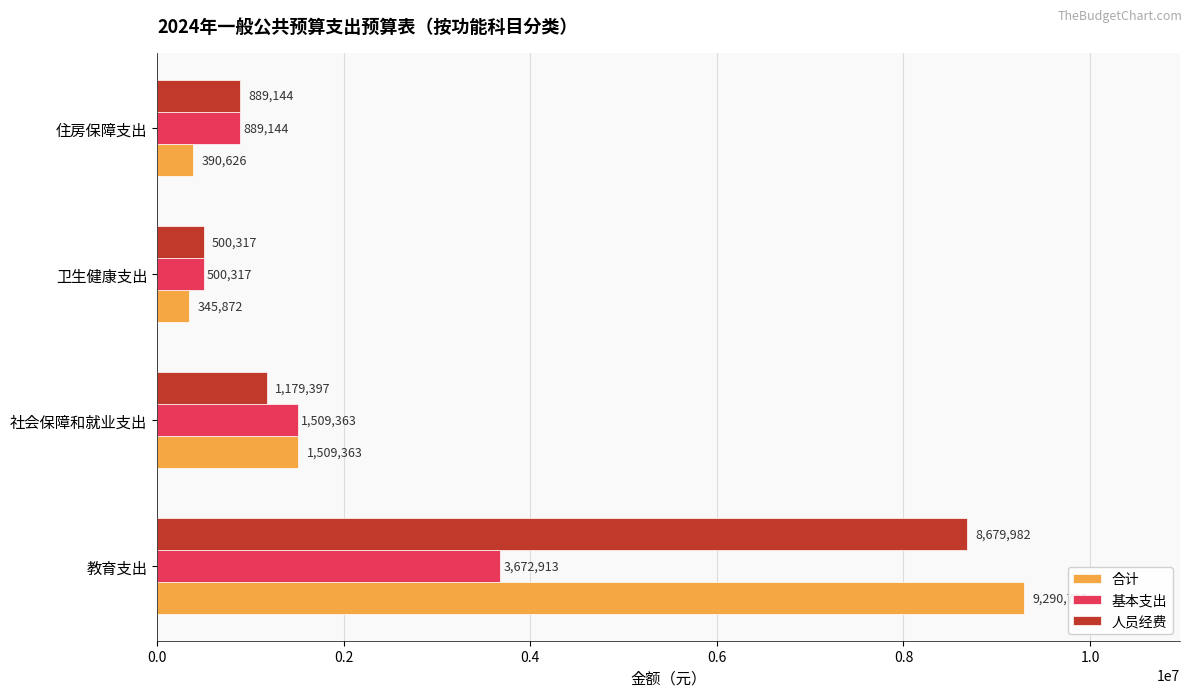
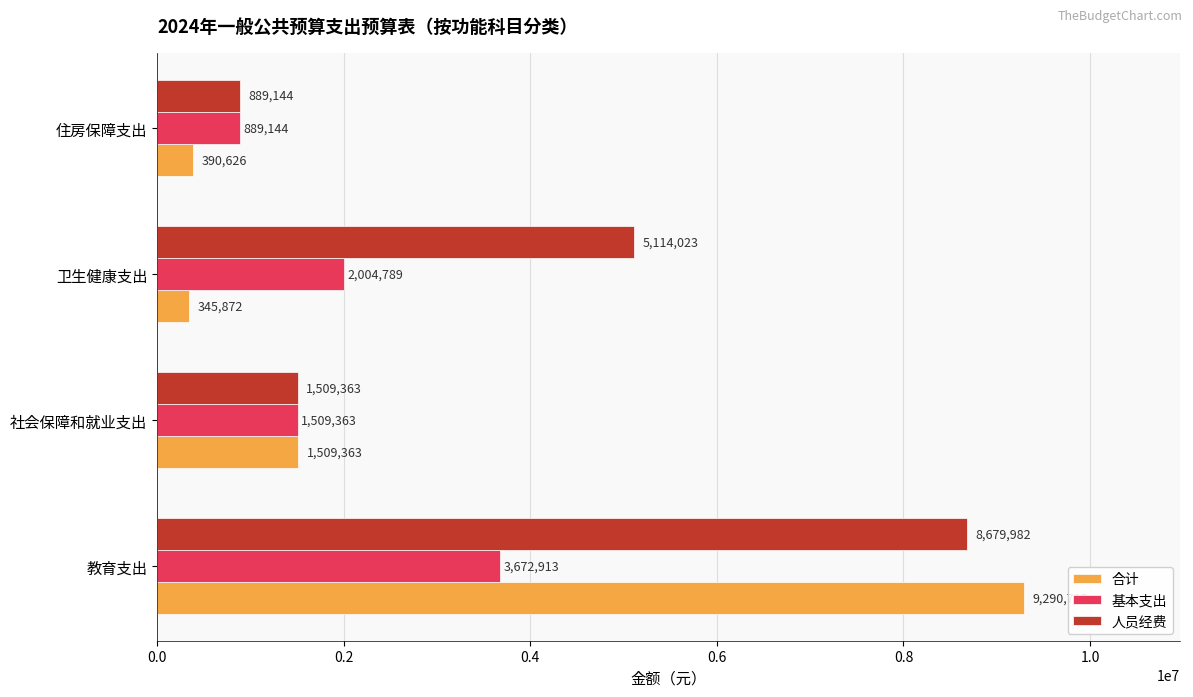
  {
    "合计": {
      "住房保障支出": "390,626",
      "卫生健康支出": "345,872",
      "社会保障和就业支出": "1,509,363"
    },
    "基本支出": {
      "住房保障支出": "889,144",
-     "卫生健康支出": "500,317",
+     "卫生健康支出": "2,004,789",
      "社会保障和就业支出": "1,509,363",
      "教育支出": "3,672,913"
    },
    "人员经费": {
      "住房保障支出": "889,144",
-     "卫生健康支出": "500,317",
-     "社会保障和就业支出": "1,179,397",
+     "卫生健康支出": "5,114,023",
+     "社会保障和就业支出": "1,509,363",
      "教育支出": "8,679,982"
    }
  }
